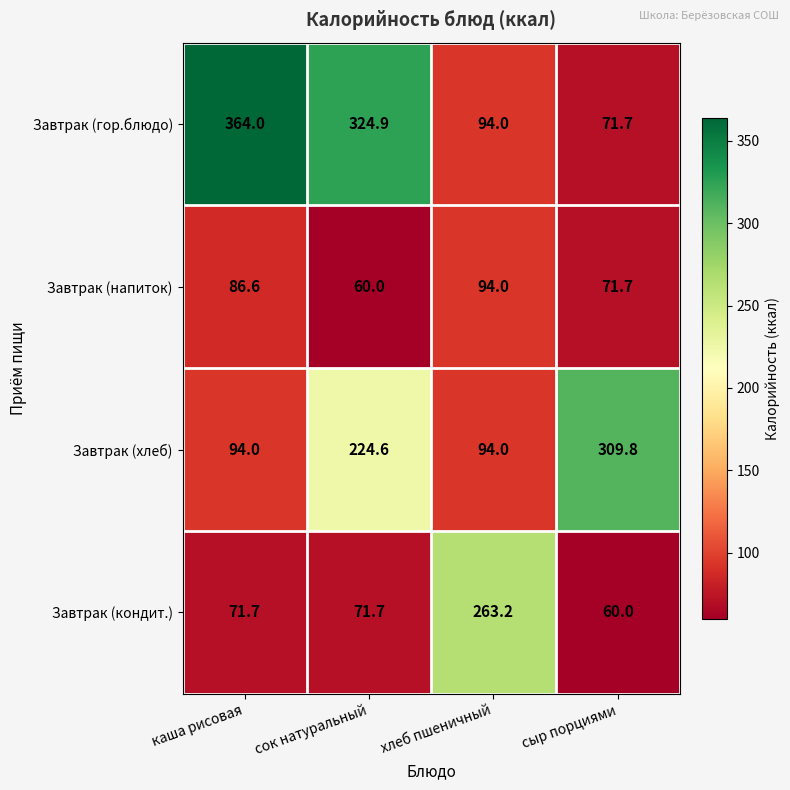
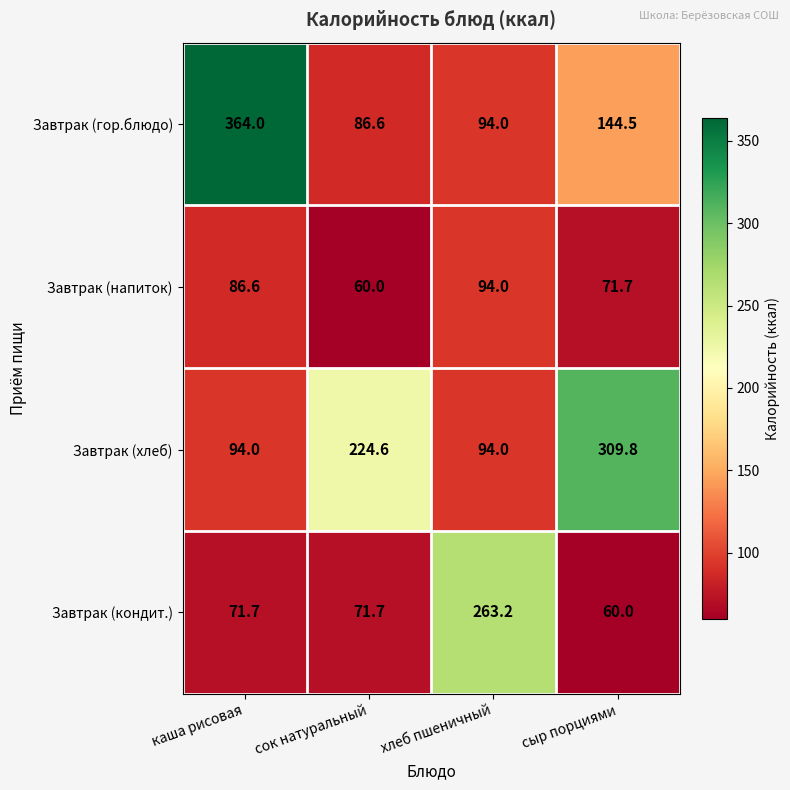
  {
    "Завтрак (гор.блюдо)": {
      "каша рисовая": 364.0,
-     "сок натуральный": 324.9,
+     "сок натуральный": 86.6,
      "хлеб пшеничный": 94.0,
-     "сыр порциями": 71.7
+     "сыр порциями": 144.5
    },
    "Завтрак (напиток)": {
      "каша рисовая": 86.6,
      "сок натуральный": 60.0,
      "хлеб пшеничный": 94.0,
      "сыр порциями": 71.7
    },
    "Завтрак (хлеб)": {
      "каша рисовая": 94.0,
      "сок натуральный": 224.6,
      "хлеб пшеничный": 94.0,
      "сыр порциями": 309.8
    },
    "Завтрак (кондит.)": {
      "каша рисовая": 71.7,
      "сок натуральный": 71.7,
      "хлеб пшеничный": 263.2,
      "сыр порциями": 60.0
    }
  }
